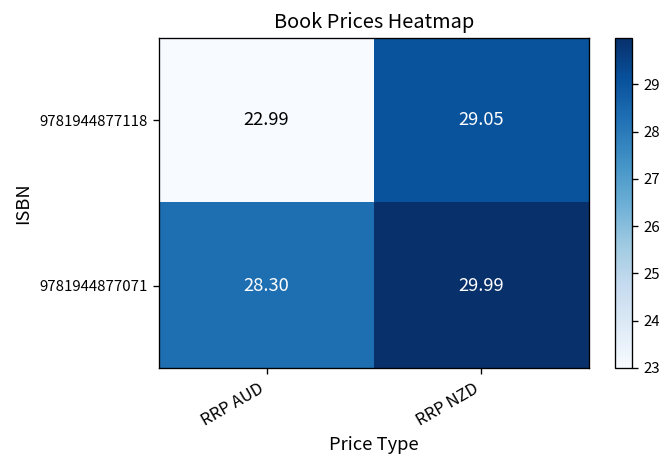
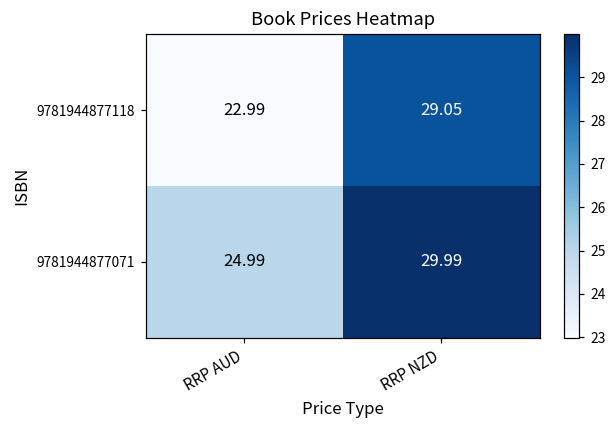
  {
    "9781944877118": {
      "RRP AUD": 22.99,
      "RRP NZD": 29.05
    },
    "9781944877071": {
-     "RRP AUD": 28.30,
+     "RRP AUD": 24.99,
      "RRP NZD": 29.99
    }
  }
